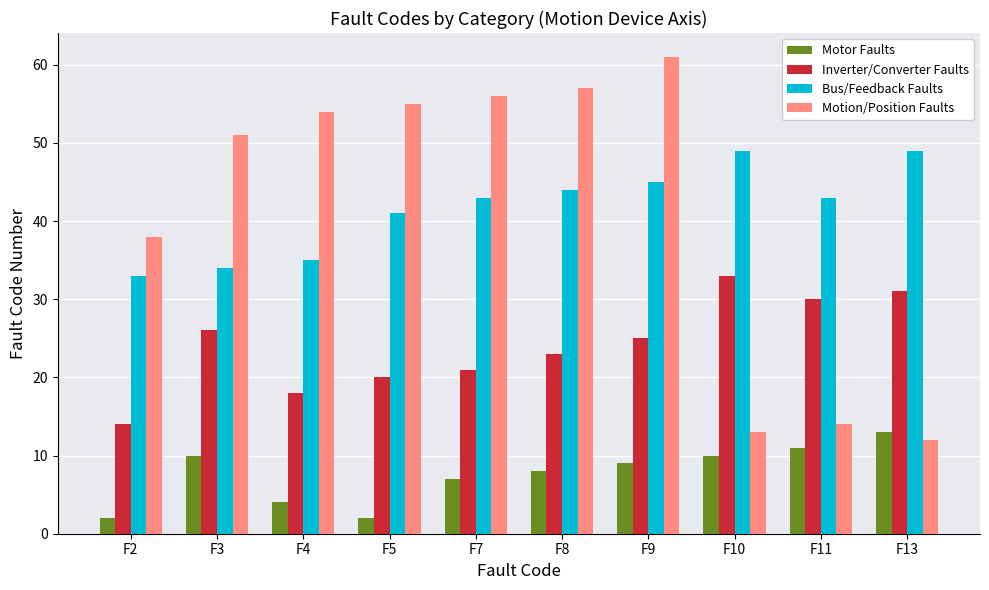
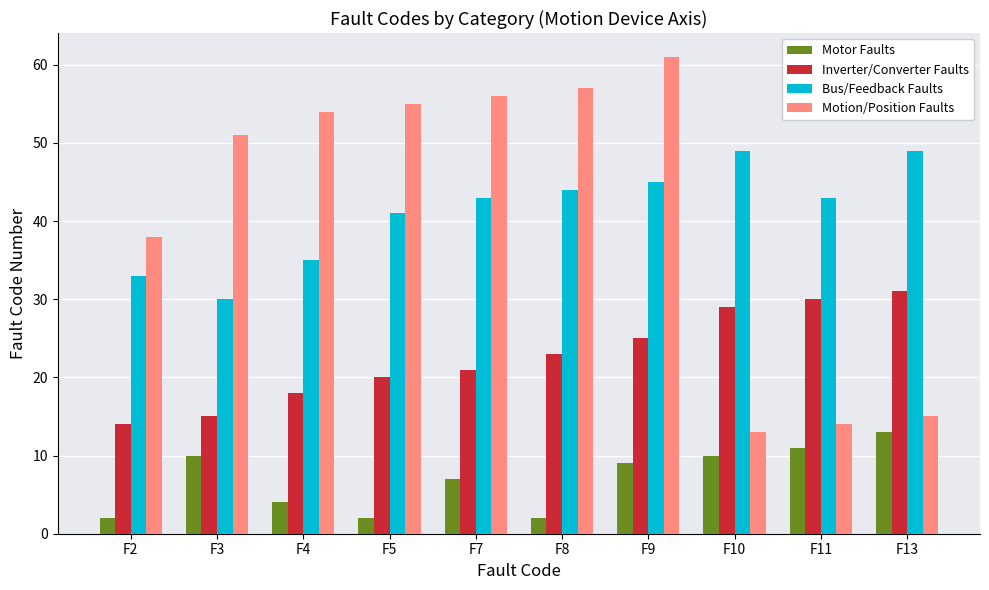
  {
    "Motor Faults": {
      "F2": 2,
      "F3": 10,
      "F4": 4,
      "F5": 2,
      "F7": 7,
-     "F8": 8,
+     "F8": 2,
      "F9": 9,
      "F10": 10,
      "F11": 11,
      "F13": 13
    },
    "Inverter/Converter Faults": {
      "F2": 14,
-     "F3": 26,
+     "F3": 15,
      "F4": 18,
      "F5": 20,
      "F7": 21,
      "F8": 23,
      "F9": 25,
-     "F10": 33,
+     "F10": 29,
      "F11": 30,
      "F13": 31
    },
    "Bus/Feedback Faults": {
      "F2": 33,
-     "F3": 34,
+     "F3": 30,
      "F4": 35,
      "F5": 41,
      "F7": 43,
      "F8": 44,
      "F9": 45,
      "F10": 49,
      "F11": 43,
      "F13": 49
    },
    "Motion/Position Faults": {
      "F2": 38,
      "F3": 51,
      "F4": 54,
      "F5": 55,
      "F7": 56,
      "F8": 57,
      "F9": 61,
      "F10": 13,
      "F11": 14,
-     "F13": 12
+     "F13": 15
    }
  }
